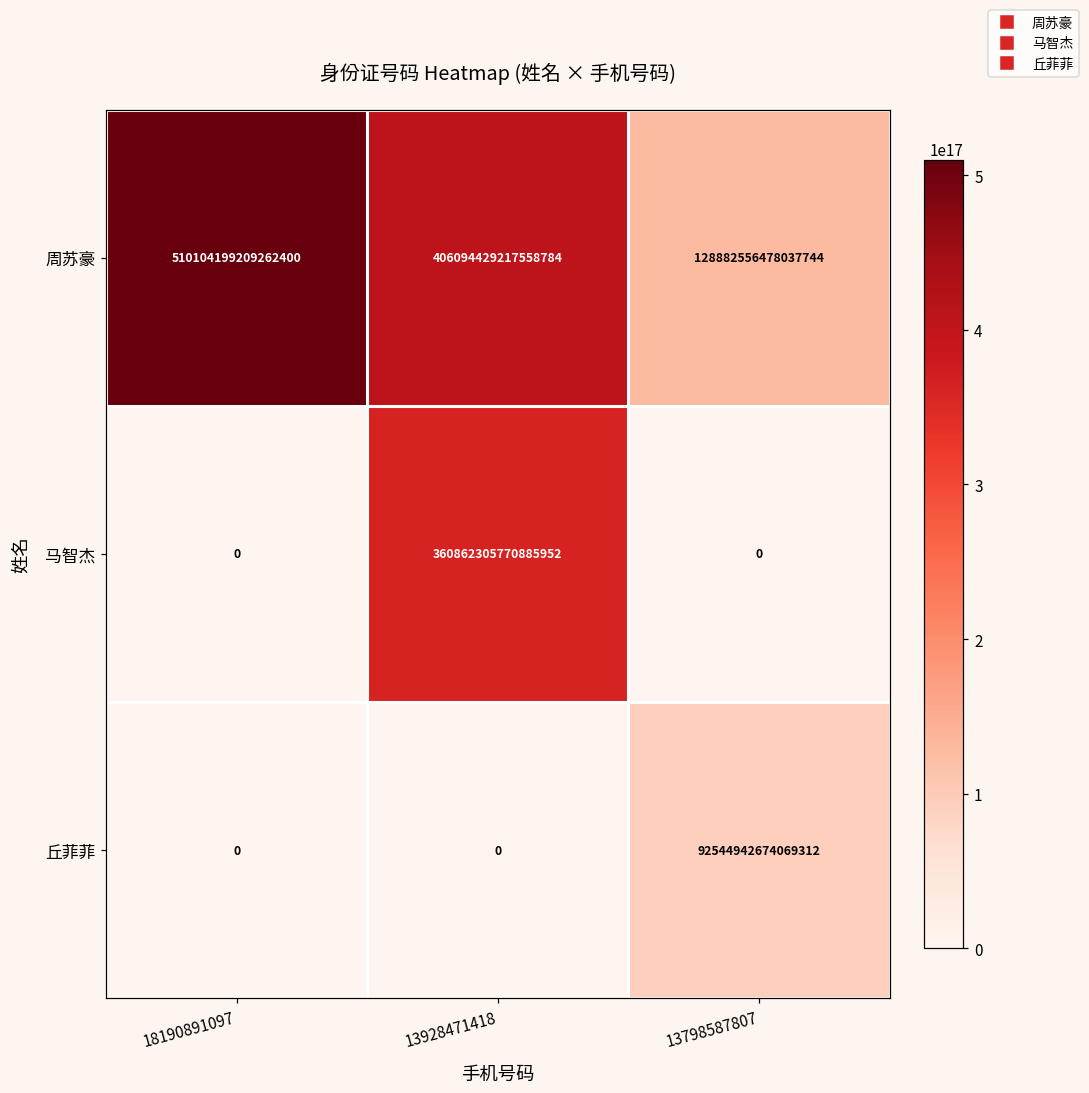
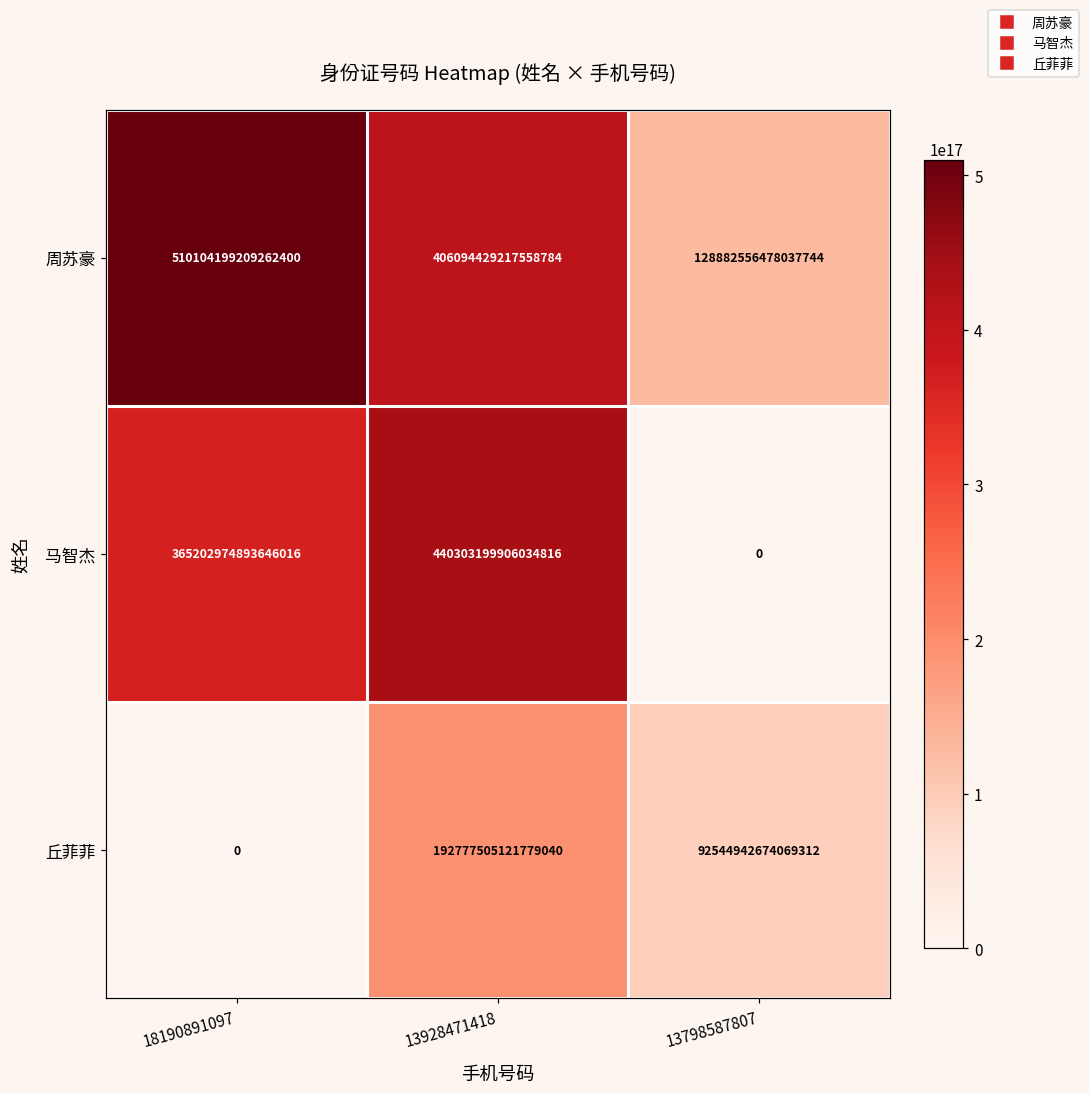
  {
    "周苏豪": {
      "18190891097": 510104199209262400,
      "13928471418": 406094429217558784,
      "13798587807": 128882556478037744
    },
    "马智杰": {
-     "18190891097": 0,
-     "13928471418": 360862305770885952,
+     "18190891097": 365202974893646016,
+     "13928471418": 440303199906034816,
      "13798587807": 0
    },
    "丘菲菲": {
      "18190891097": 0,
-     "13928471418": 0,
+     "13928471418": 192777505121779040,
      "13798587807": 92544942674069312
    }
  }
